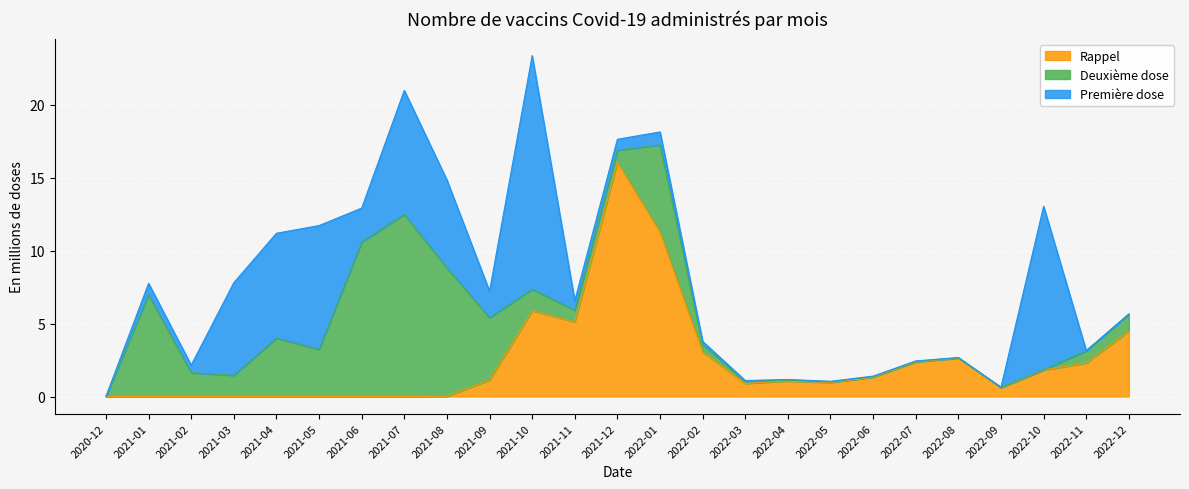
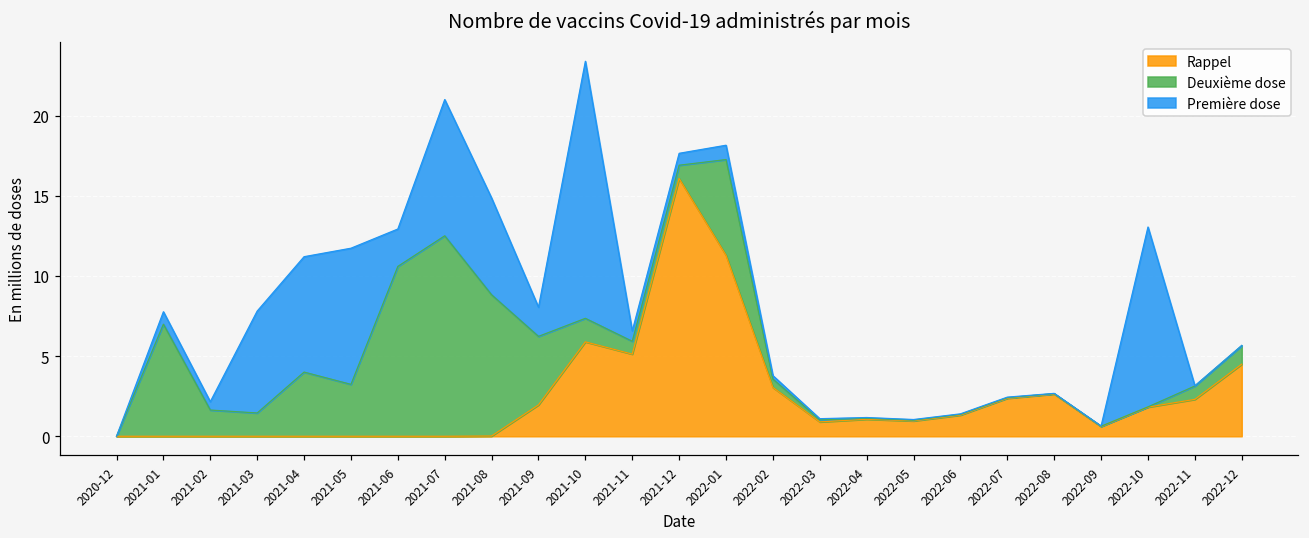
  {
    "Rappel": {
      "2021-01": 0.0,
      "2021-02": 0.0,
      "2021-03": 0.0,
      "2021-04": 0.0,
      "2021-05": 0.0,
      "2021-06": 0.0,
      "2021-07": 0.0,
      "2021-08": 0.0,
-     "2021-09": 1.1,
+     "2021-09": 2.0,
      "2021-10": 5.9,
      "2021-11": 5.1,
      "2021-12": 16.1,
      "2022-01": 11.3,
      "2022-02": 3.0,
      "2022-11": 2.3,
      "2022-12": 4.5
    },
    "Deuxième dose": {
      "2021-01": 7.0,
      "2021-02": 1.6,
      "2021-03": 1.5,
      "2021-04": 4.0,
      "2021-05": 3.2,
      "2021-06": 10.6,
      "2021-07": 12.5,
      "2021-08": 8.8,
      "2021-09": 4.3,
      "2021-10": 1.5,
      "2021-11": 0.8,
      "2021-12": 0.8,
      "2022-01": 6.0,
      "2022-02": 0.5
    },
    "Première dose": {
      "2021-01": 0.8,
      "2021-02": 0.5,
      "2021-03": 6.4,
      "2021-04": 7.2,
      "2021-05": 8.5,
      "2021-06": 2.3,
      "2021-07": 8.5,
      "2021-08": 6.0,
      "2021-09": 1.8,
      "2021-10": 16.0,
      "2021-11": 0.6,
      "2021-12": 0.7,
      "2022-01": 0.9,
      "2022-02": 0.2,
      "2022-10": 11.2
    }
  }
